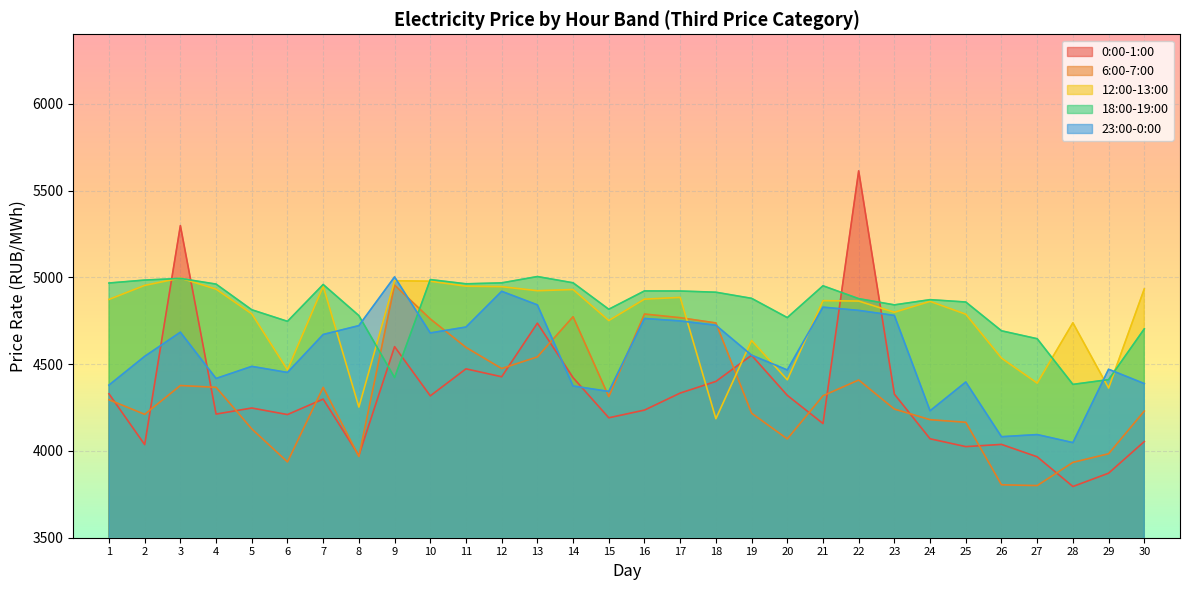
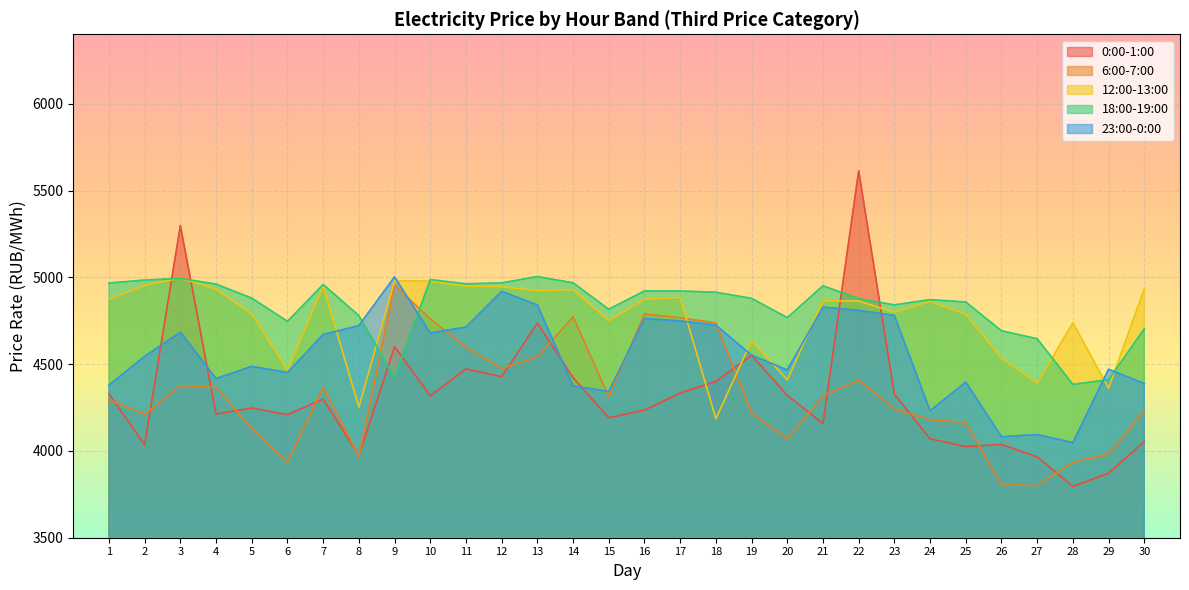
  {
    "12:00-13:00": {
      "1": 4870,
      "2": 4950,
      "4": 4930,
      "5": 4790,
      "6": 4470,
      "8": 4250,
      "9": 4980,
      "12": 4950,
      "13": 4920,
      "14": 4930,
      "15": 4750,
      "16": 4870,
      "17": 4880,
      "18": 4190,
      "19": 4640,
      "20": 4410,
      "21": 4870,
      "23": 4800,
      "25": 4790,
      "26": 4530,
      "27": 4390,
      "28": 4740,
      "29": 4360,
      "30": 4930
    },
    "18:00-19:00": {
      "1": 4970,
      "2": 4980,
      "4": 4960,
-     "5": 4810,
+     "5": 4880,
      "6": 4750,
      "8": 4780,
      "9": 4420,
      "12": 4970,
      "13": 5000,
      "14": 4970,
      "15": 4820,
      "16": 4920,
      "17": 4920,
      "18": 4910,
      "19": 4880,
      "20": 4770,
      "21": 4950,
      "23": 4840,
      "25": 4860,
      "26": 4690,
      "27": 4650,
      "28": 4380,
      "29": 4410,
      "30": 4700
    },
    "23:00-0:00": {
      "1": 4380,
      "2": 4540,
      "3": 4680,
      "4": 4420,
      "5": 4490,
      "6": 4450,
      "7": 4670,
      "8": 4720,
      "9": 5000,
      "10": 4680,
      "11": 4710,
      "12": 4920,
      "13": 4840,
      "14": 4370,
      "15": 4340,
      "16": 4760,
      "17": 4750,
      "20": 4470,
      "21": 4830,
      "22": 4810,
      "23": 4780,
      "24": 4230,
      "25": 4400,
      "26": 4080,
      "27": 4090,
      "28": 4050,
      "29": 4470,
      "30": 4390
    }
  }
